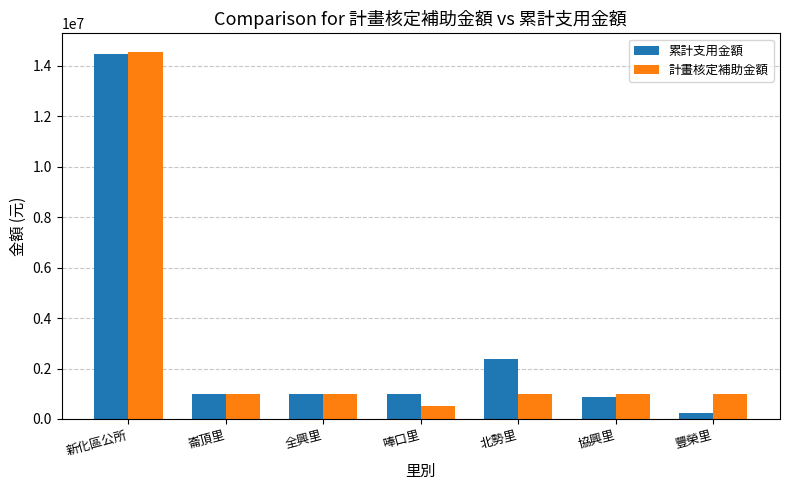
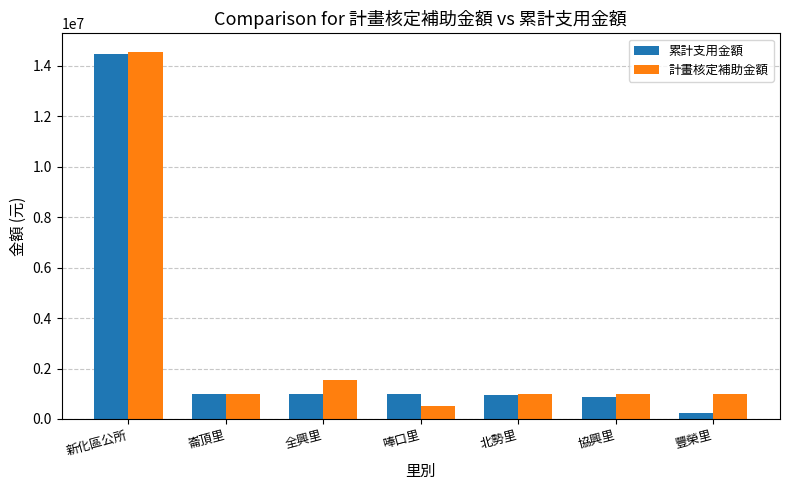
  {
    "累計支用金額": {
      "新化區公所": 14400000,
      "崙頂里": 1000000,
      "全興里": 1000000,
      "唪口里": 1000000,
-     "北勢里": 2400000,
+     "北勢里": 1000000,
      "協興里": 900000,
      "豐榮里": 200000
    },
    "計畫核定補助金額": {
      "新化區公所": 14600000,
      "崙頂里": 1000000,
-     "全興里": 1000000,
+     "全興里": 1600000,
      "唪口里": 500000,
      "北勢里": 1000000,
      "協興里": 1000000,
      "豐榮里": 1000000
    }
  }
